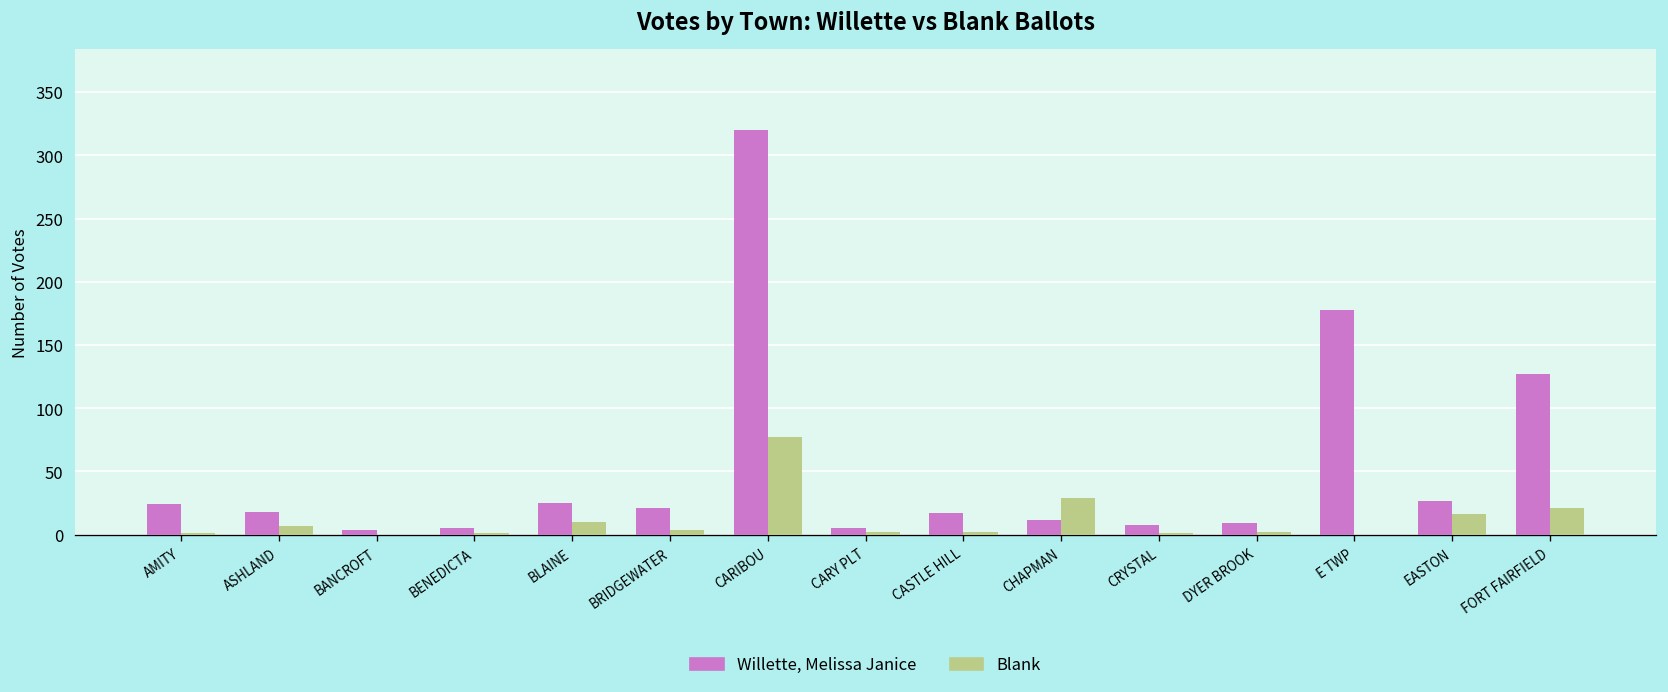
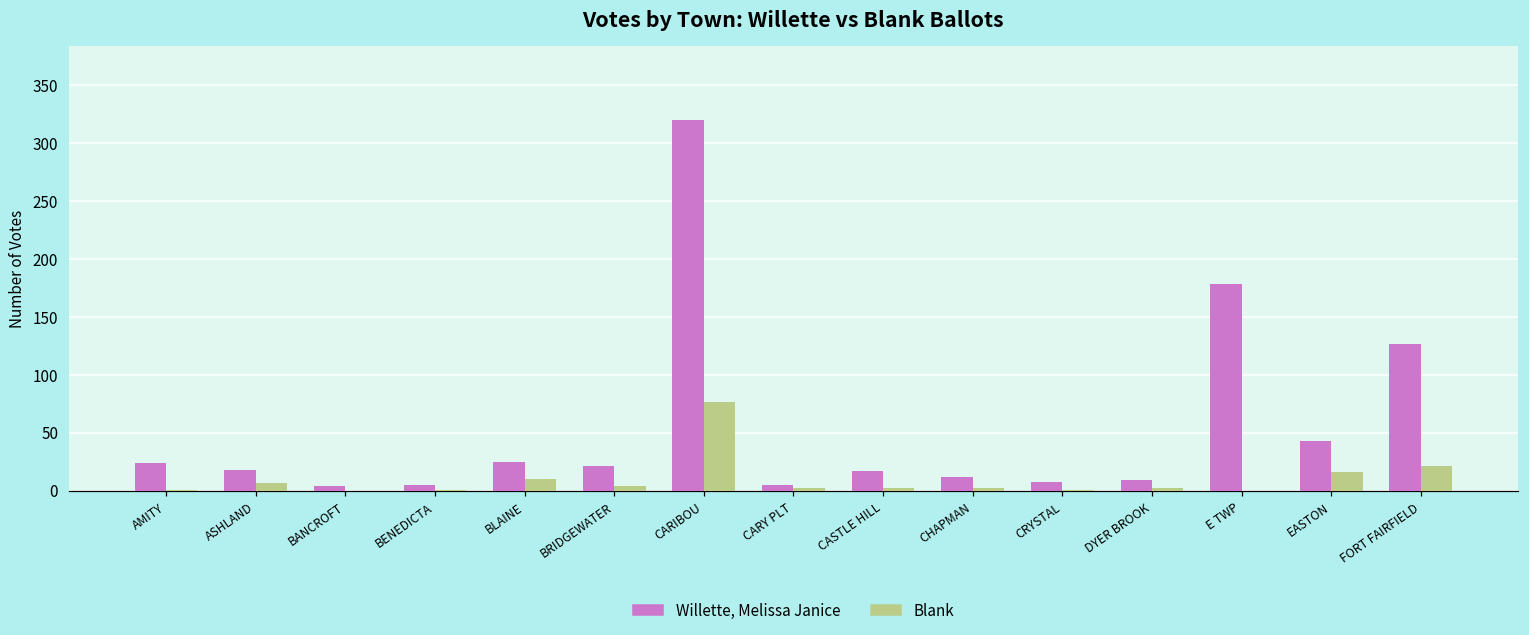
  {
    "Willette, Melissa Janice": {
      "AMITY": 24,
      "ASHLAND": 18,
      "BANCROFT": 4,
      "BENEDICTA": 5,
      "BLAINE": 25,
      "BRIDGEWATER": 21,
      "CARIBOU": 320,
      "CARY PLT": 5,
      "CASTLE HILL": 17,
      "CHAPMAN": 12,
      "CRYSTAL": 8,
      "DYER BROOK": 9,
      "E TWP": 178,
-     "EASTON": 27,
+     "EASTON": 43,
      "FORT FAIRFIELD": 127
    },
    "Blank": {
      "ASHLAND": 7,
      "BANCROFT": 0,
      "BLAINE": 10,
      "BRIDGEWATER": 4,
      "CARIBOU": 77,
-     "CHAPMAN": 29,
+     "CHAPMAN": 2,
      "E TWP": 0,
      "EASTON": 16,
      "FORT FAIRFIELD": 21
    }
  }
